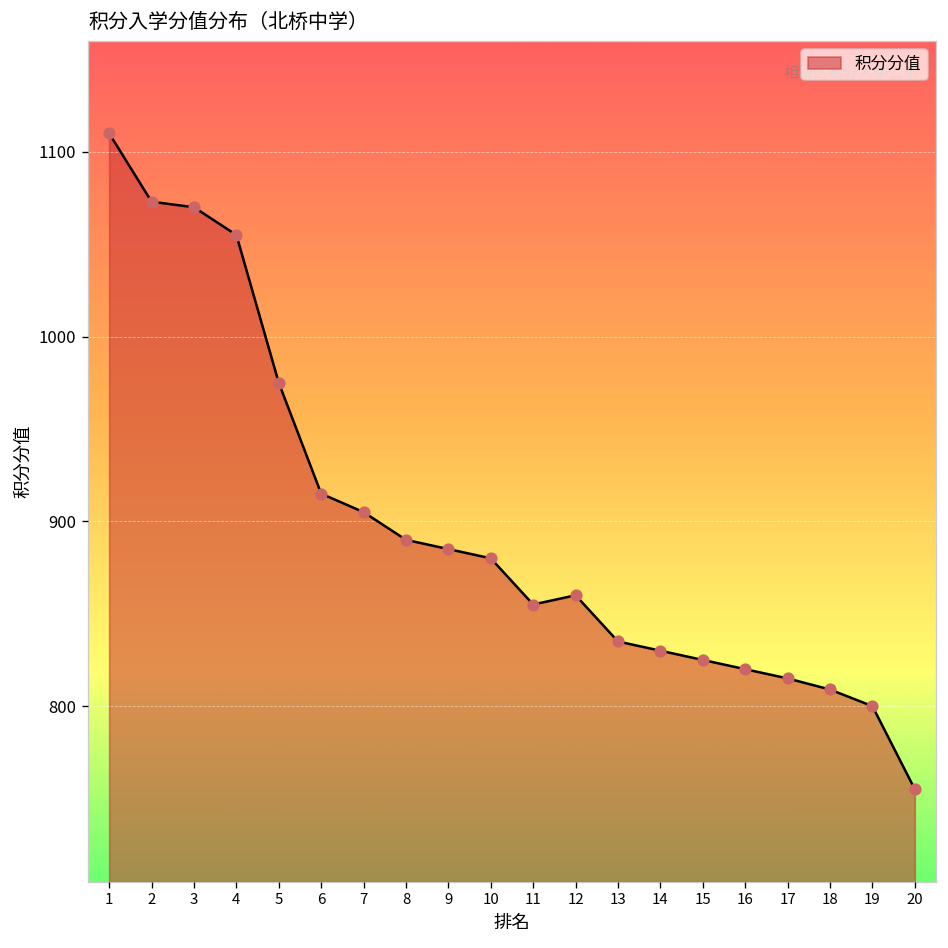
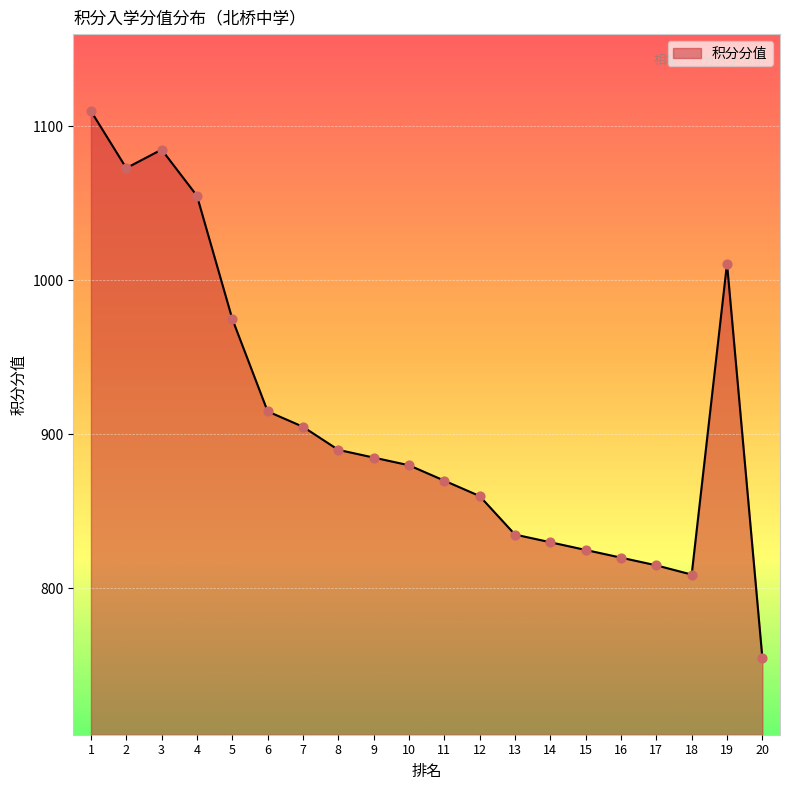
  {
    "1": 1110,
    "2": 1073,
-   "3": 1070,
+   "3": 1085,
    "4": 1055,
    "5": 975,
    "6": 915,
    "7": 905,
    "8": 890,
    "9": 885,
    "10": 880,
-   "11": 855,
+   "11": 870,
    "12": 860,
    "13": 835,
    "14": 830,
    "15": 825,
    "16": 820,
    "17": 815,
    "18": 809,
-   "19": 800,
+   "19": 1011,
    "20": 755
  }
